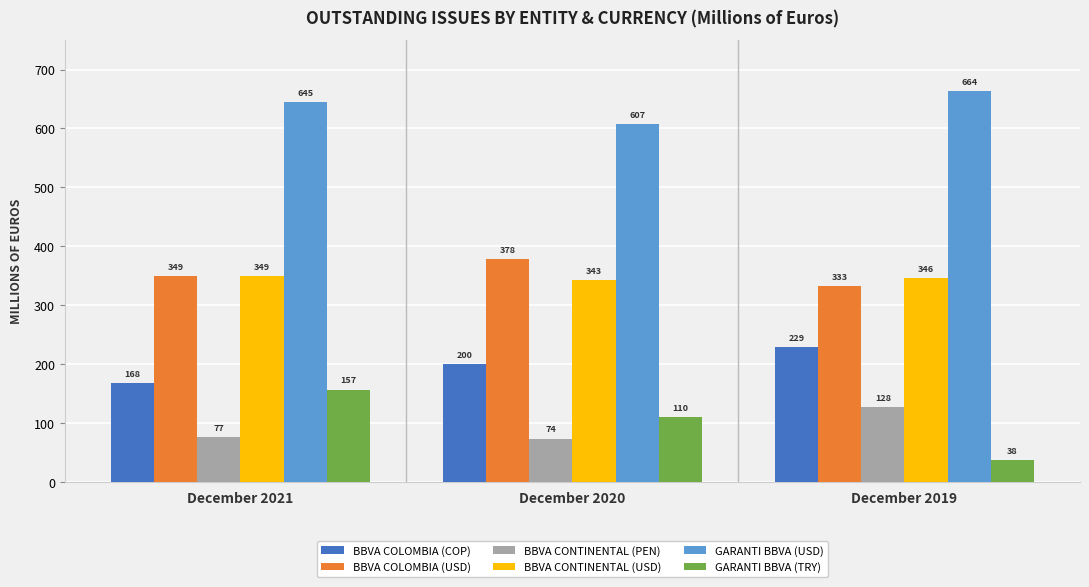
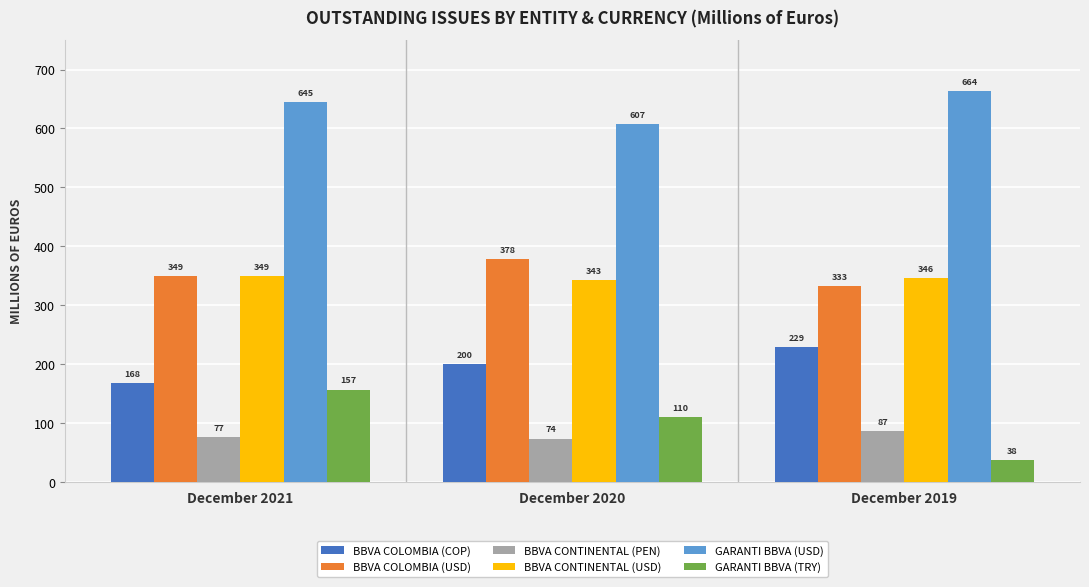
  {
    "BBVA COLOMBIA (USD)": {
      "December 2021": 349,
      "December 2020": 378,
      "December 2019": 333
    },
    "BBVA CONTINENTAL (PEN)": {
      "December 2021": 77,
      "December 2020": 74,
-     "December 2019": 128
+     "December 2019": 87
    },
    "BBVA CONTINENTAL (USD)": {
      "December 2021": 349,
      "December 2020": 343,
      "December 2019": 346
    },
    "GARANTI BBVA (TRY)": {
      "December 2021": 157,
      "December 2020": 110,
      "December 2019": 38
    }
  }
